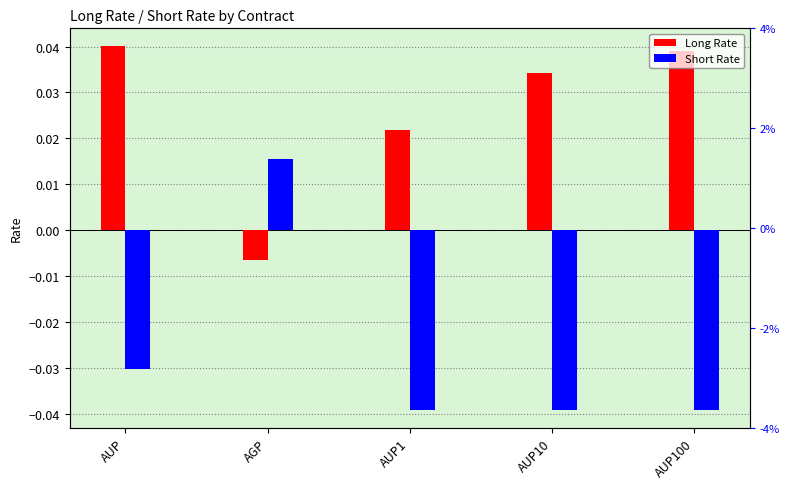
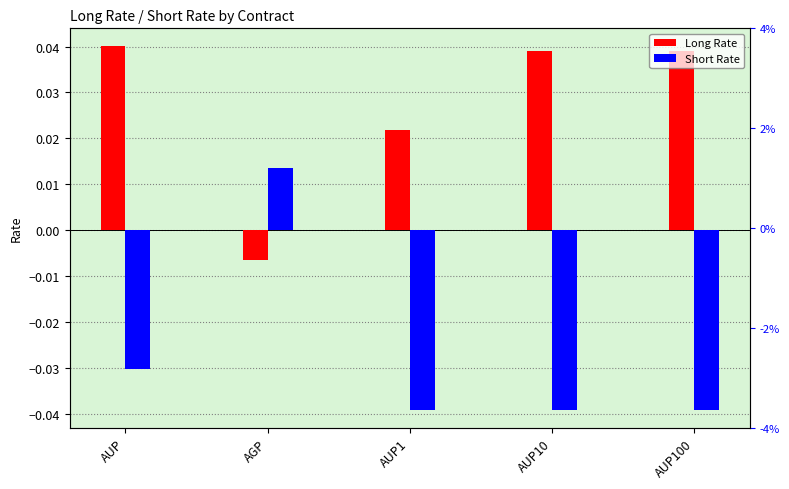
  {
    "Long Rate": {
      "AUP": 0.040,
      "AGP": -0.006,
      "AUP1": 0.022,
-     "AUP10": 0.034
+     "AUP10": 0.039
    },
    "Short Rate": {
      "AUP": -0.030,
-     "AGP": 0.016,
+     "AGP": 0.014,
      "AUP1": -0.039,
      "AUP10": -0.039,
      "AUP100": -0.039
    }
  }
